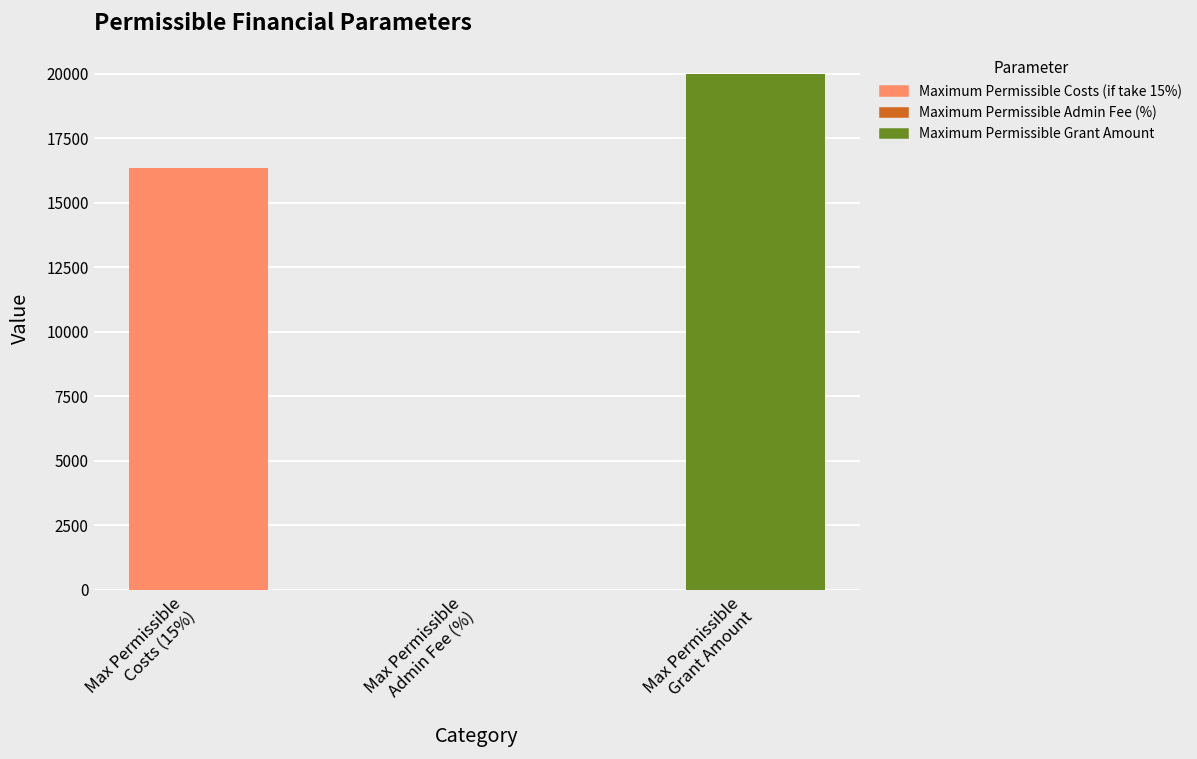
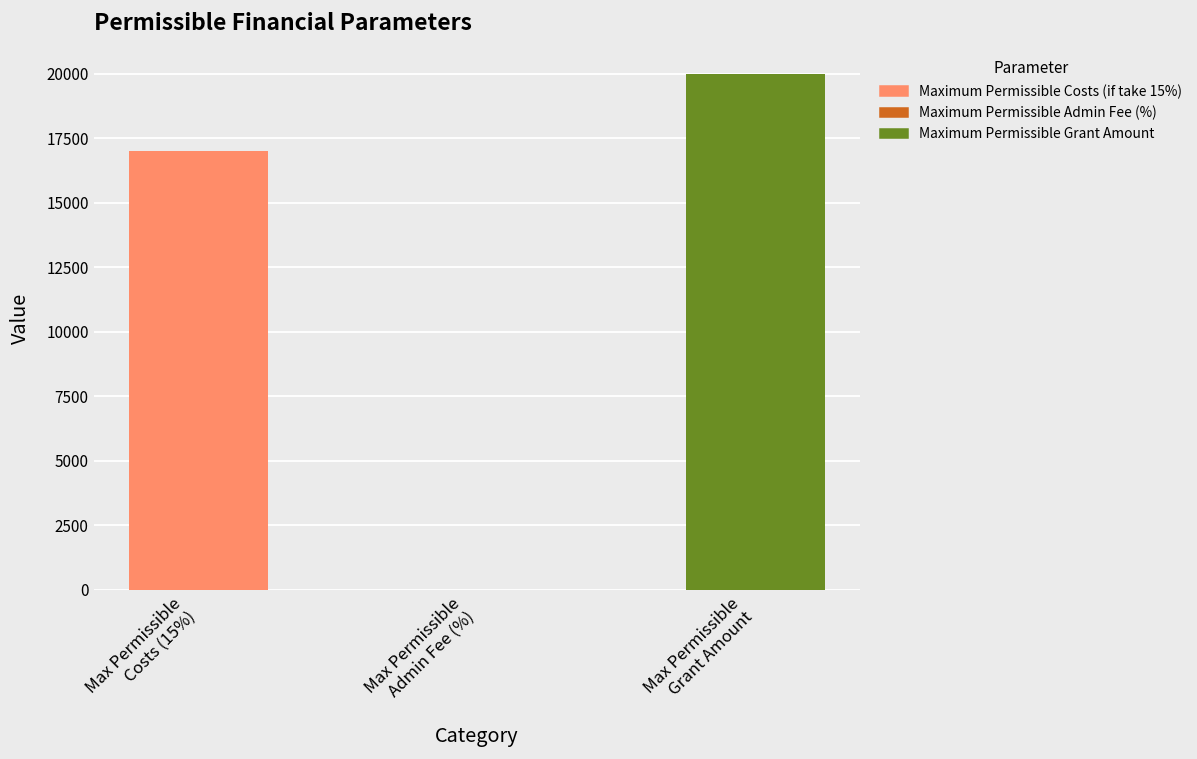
  {
-   "Max Permissible Costs (15%)": 16300,
+   "Max Permissible Costs (15%)": 17000,
    "Max Permissible Grant Amount": 20000
  }
